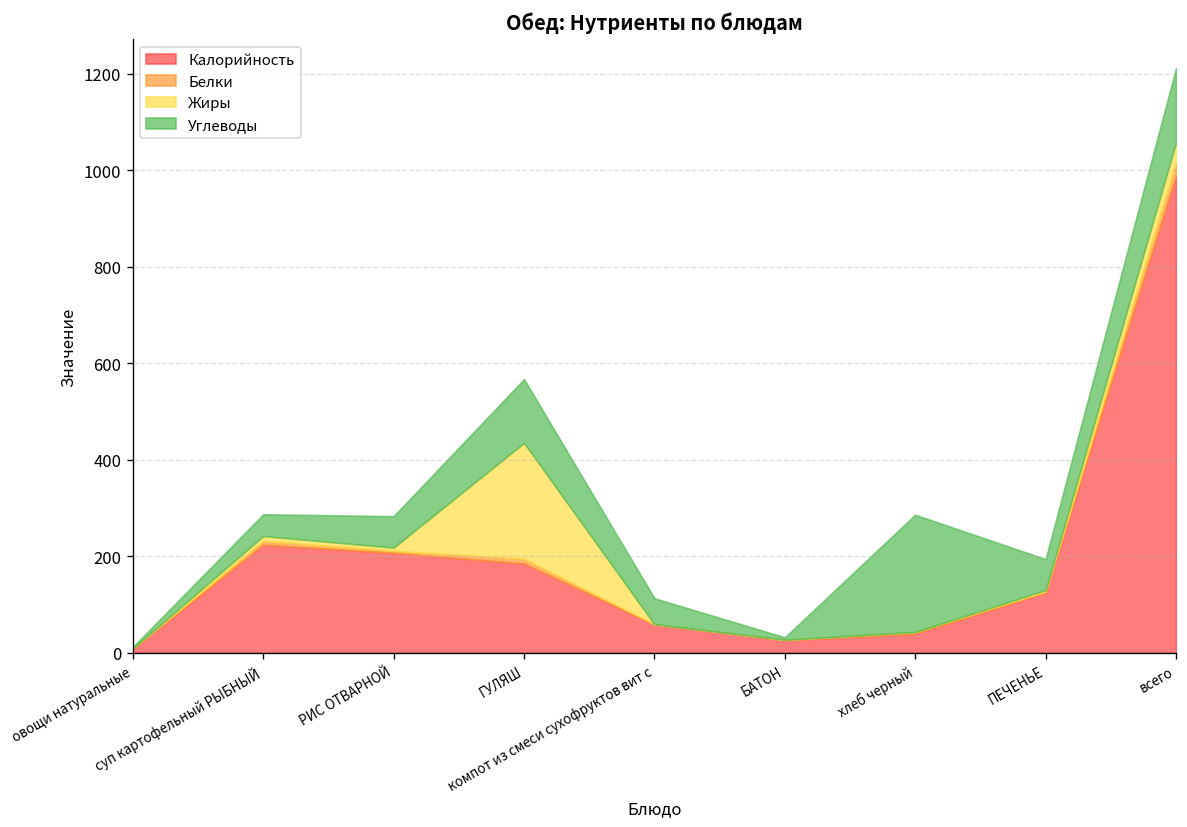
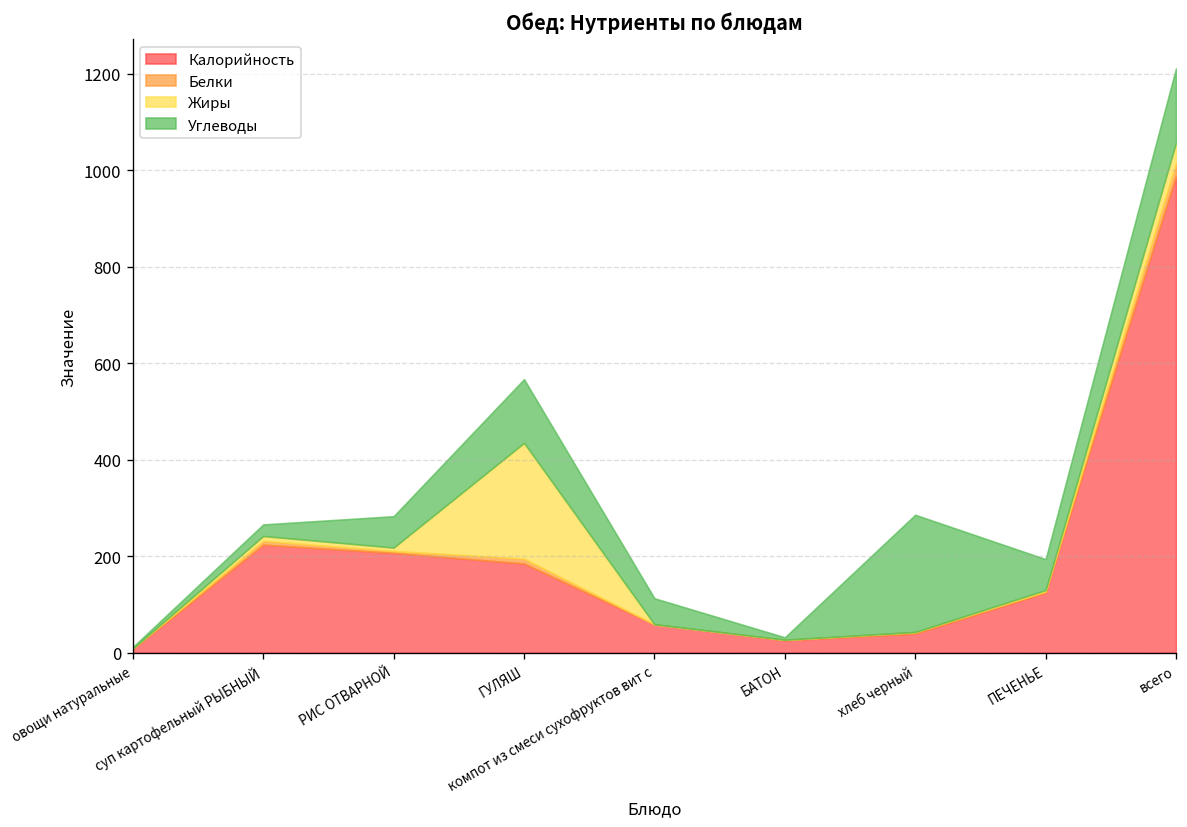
  {
    "Калорийность": {
      "суп картофельный РЫБНЫЙ": 220,
      "ГУЛЯШ": 190,
      "всего": 990
    },
    "Белки": {
      "суп картофельный РЫБНЫЙ": 10,
      "ГУЛЯШ": 10,
      "всего": 30
    },
    "Жиры": {
      "суп картофельный РЫБНЫЙ": 10,
      "РИС ОТВАРНОЙ": 10,
      "ГУЛЯШ": 240,
      "всего": 40
    },
    "Углеводы": {
-     "суп картофельный РЫБНЫЙ": 50,
+     "суп картофельный РЫБНЫЙ": 20,
      "РИС ОТВАРНОЙ": 70,
      "ГУЛЯШ": 130,
      "компот из смеси сухофруктов вит с": 50,
      "хлеб черный": 240,
      "ПЕЧЕНЬЕ": 60,
      "всего": 150
    }
  }
